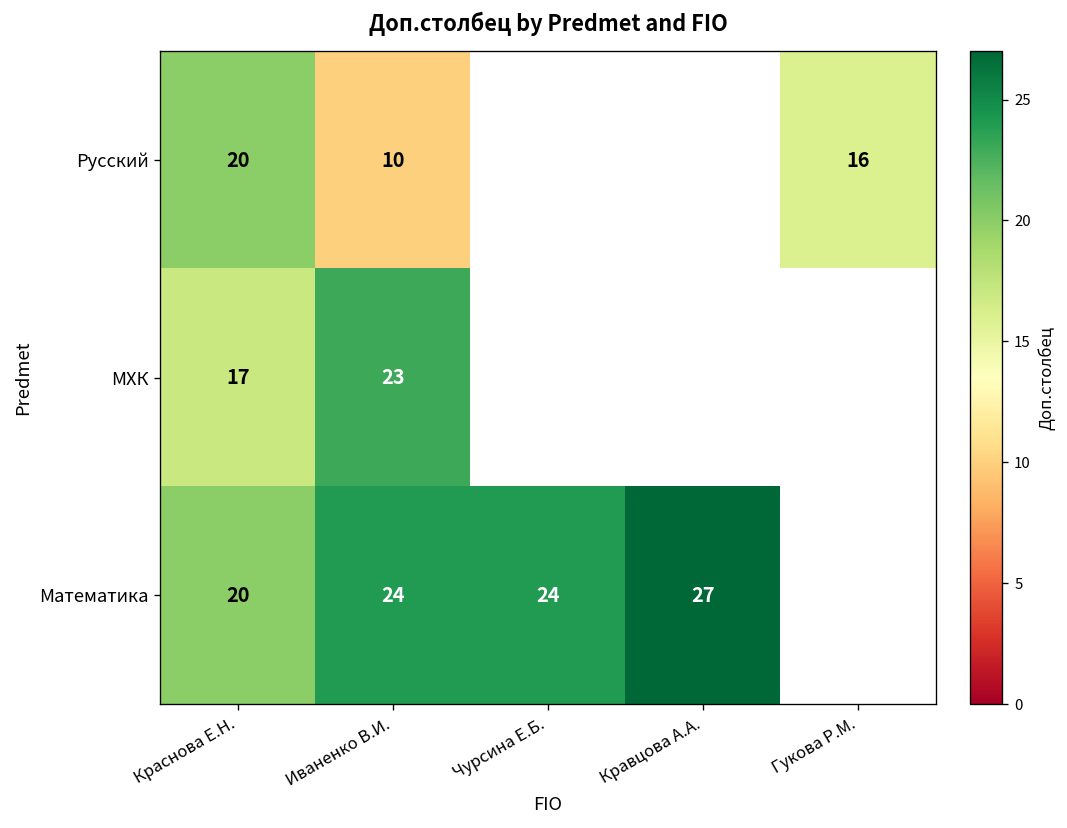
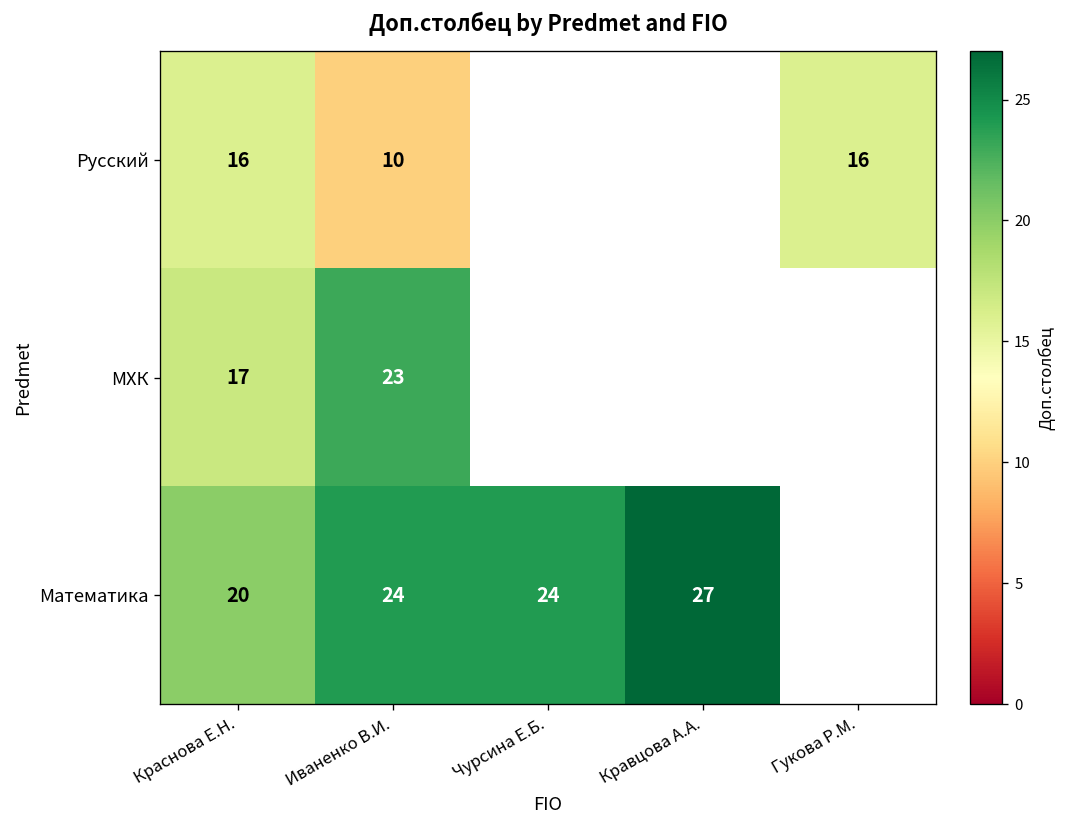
  {
    "Русский": {
-     "Краснова Е.Н.": 20,
+     "Краснова Е.Н.": 16,
      "Иваненко В.И.": 10,
      "Гукова Р.М.": 16
    },
    "МХК": {
      "Краснова Е.Н.": 17,
      "Иваненко В.И.": 23
    },
    "Математика": {
      "Краснова Е.Н.": 20,
      "Иваненко В.И.": 24,
      "Чурсина Е.Б.": 24,
      "Кравцова А.А.": 27
    }
  }
